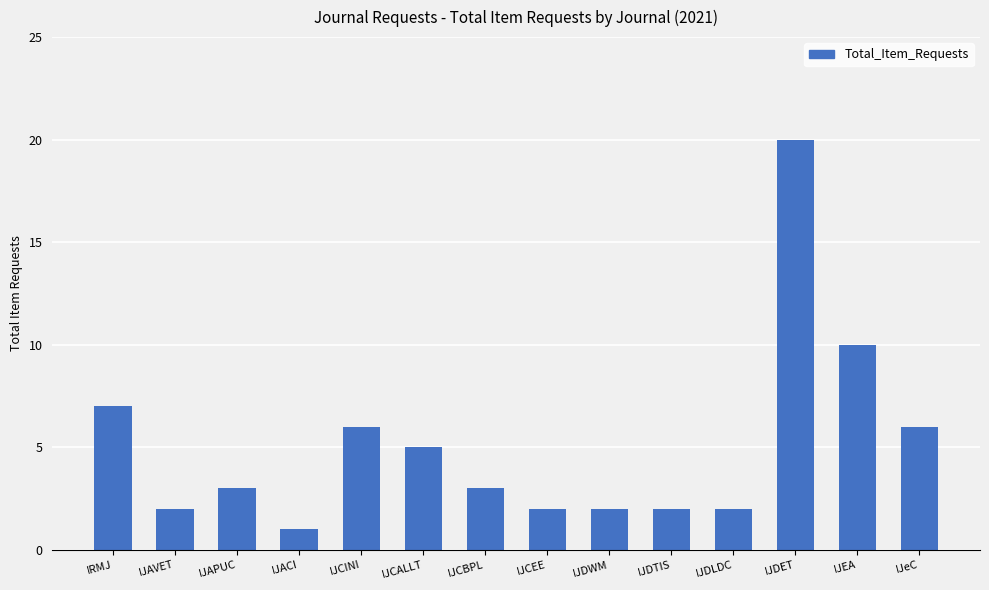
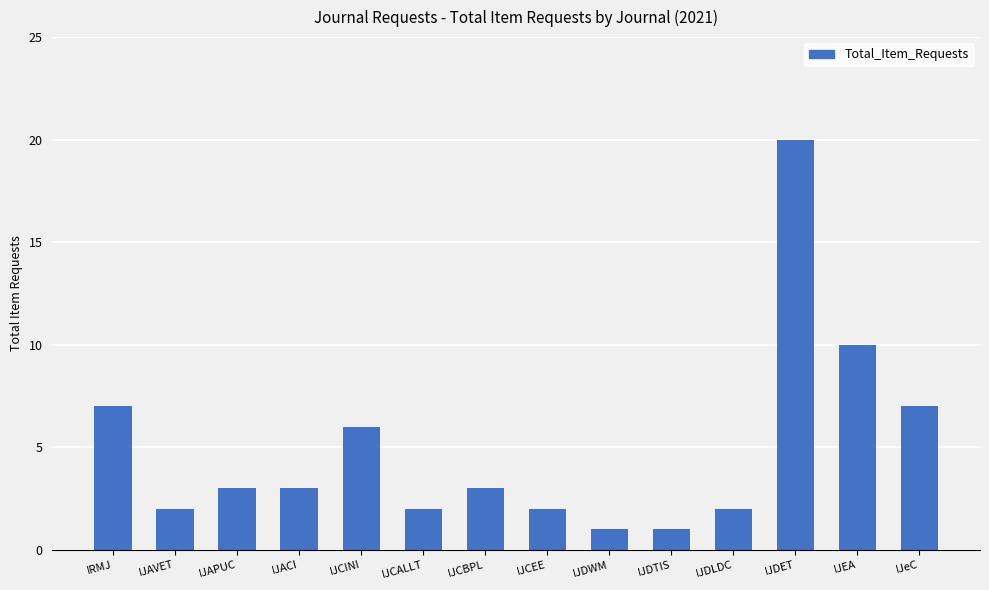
  {
    "IRMJ": 7,
    "IJAVET": 2,
    "IJAPUC": 3,
-   "IJACI": 1,
+   "IJACI": 3,
    "IJCINI": 6,
-   "IJCALLT": 5,
+   "IJCALLT": 2,
    "IJCBPL": 3,
    "IJCEE": 2,
-   "IJDWM": 2,
-   "IJDTIS": 2,
+   "IJDWM": 1,
+   "IJDTIS": 1,
    "IJDLDC": 2,
    "IJDET": 20,
    "IJEA": 10,
-   "IJeC": 6
+   "IJeC": 7
  }
